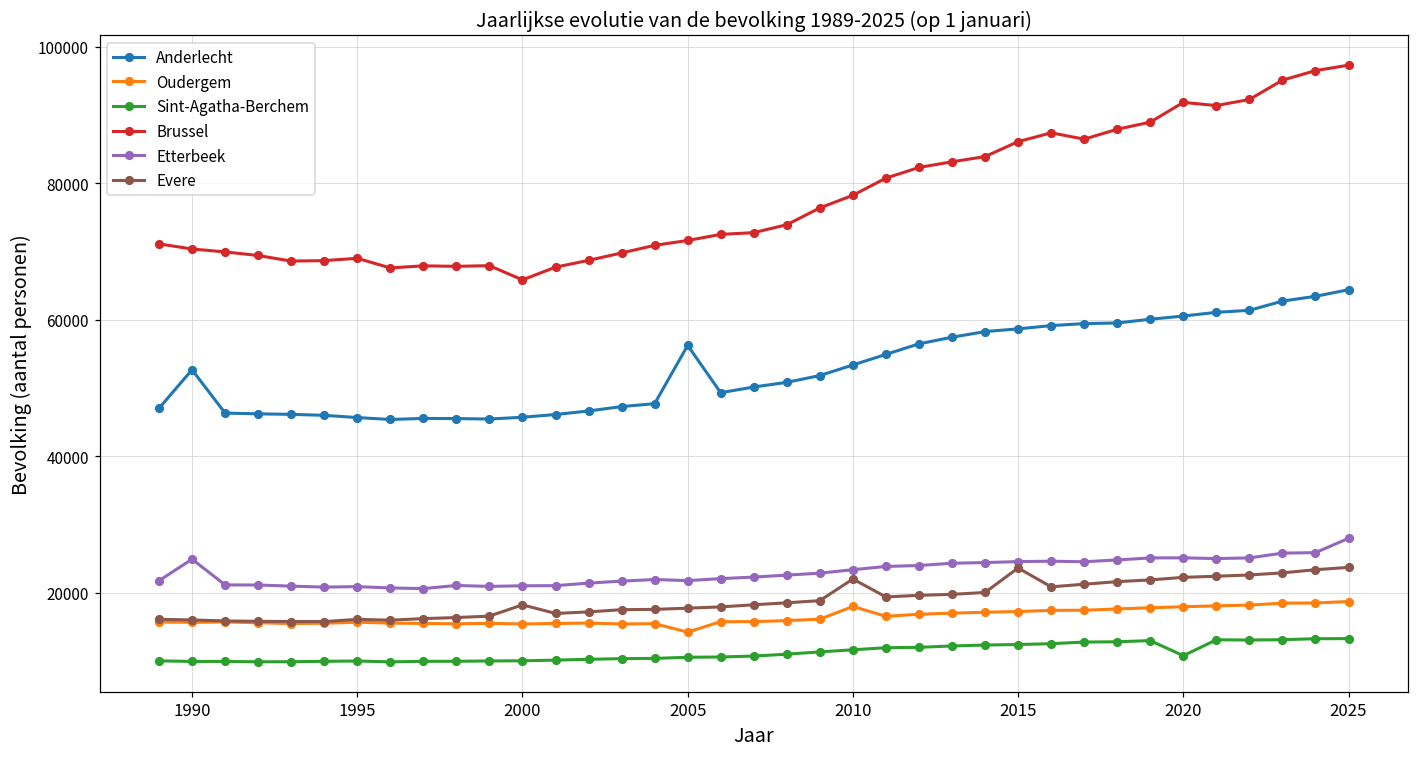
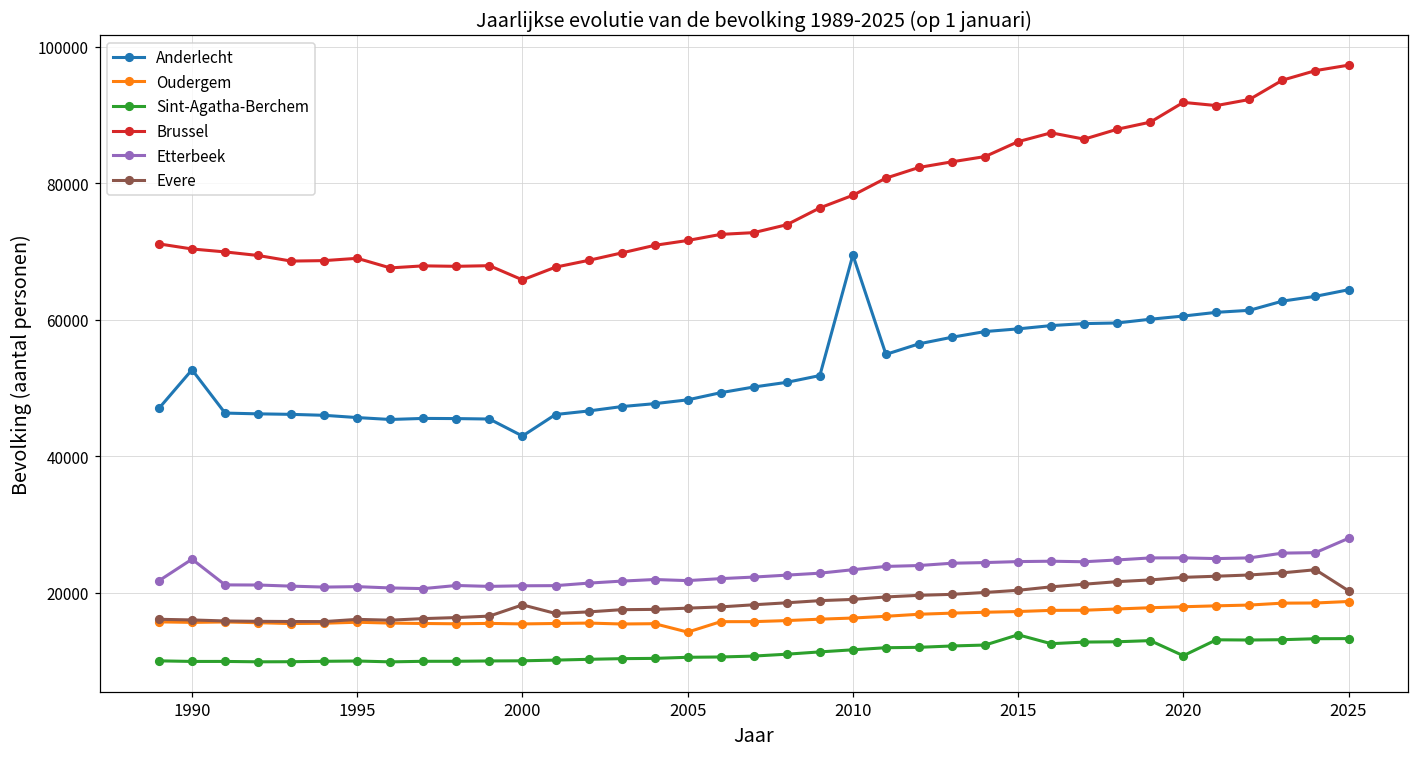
  {
    "Anderlecht": {
      "1990": 53000,
      "1995": 46000,
-     "2000": 46000,
-     "2005": 56000,
-     "2010": 53000,
+     "2000": 43000,
+     "2005": 48000,
+     "2010": 69000,
      "2015": 59000,
      "2020": 61000,
      "2025": 64000
    },
    "Oudergem": {
      "1995": 16000,
      "2000": 15000,
      "2005": 14000,
-     "2010": 18000,
+     "2010": 16000,
      "2015": 17000,
      "2020": 18000,
      "2025": 19000
    },
    "Sint-Agatha-Berchem": {
      "1990": 10000,
      "1995": 10000,
      "2000": 10000,
      "2005": 11000,
      "2010": 12000,
-     "2015": 12000,
+     "2015": 14000,
      "2020": 11000,
      "2025": 13000
    },
    "Brussel": {
      "1990": 70000,
      "1995": 69000,
      "2000": 66000,
      "2005": 72000,
      "2010": 78000,
      "2015": 86000,
      "2020": 92000,
      "2025": 97000
    },
    "Etterbeek": {
      "1990": 25000,
      "1995": 21000,
      "2000": 21000,
      "2005": 22000,
      "2010": 23000,
      "2015": 25000,
      "2020": 25000,
      "2025": 28000
    },
    "Evere": {
      "1995": 16000,
      "2000": 18000,
      "2005": 18000,
-     "2010": 22000,
-     "2015": 24000,
+     "2010": 19000,
+     "2015": 20000,
      "2020": 22000,
-     "2025": 24000
+     "2025": 20000
    }
  }
